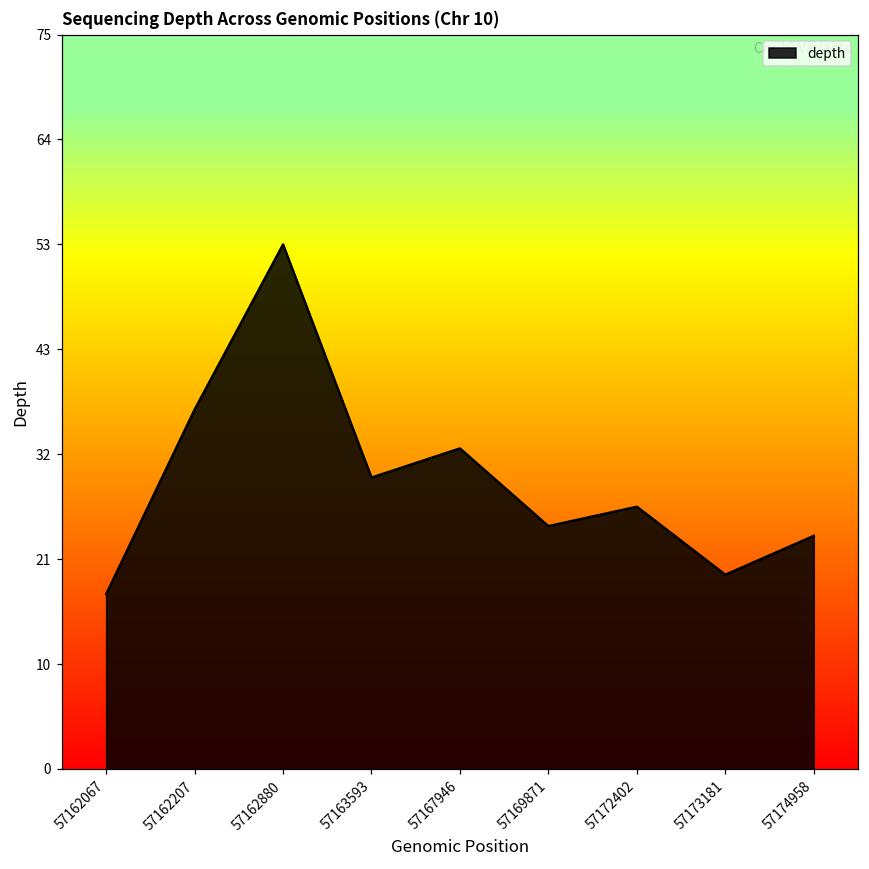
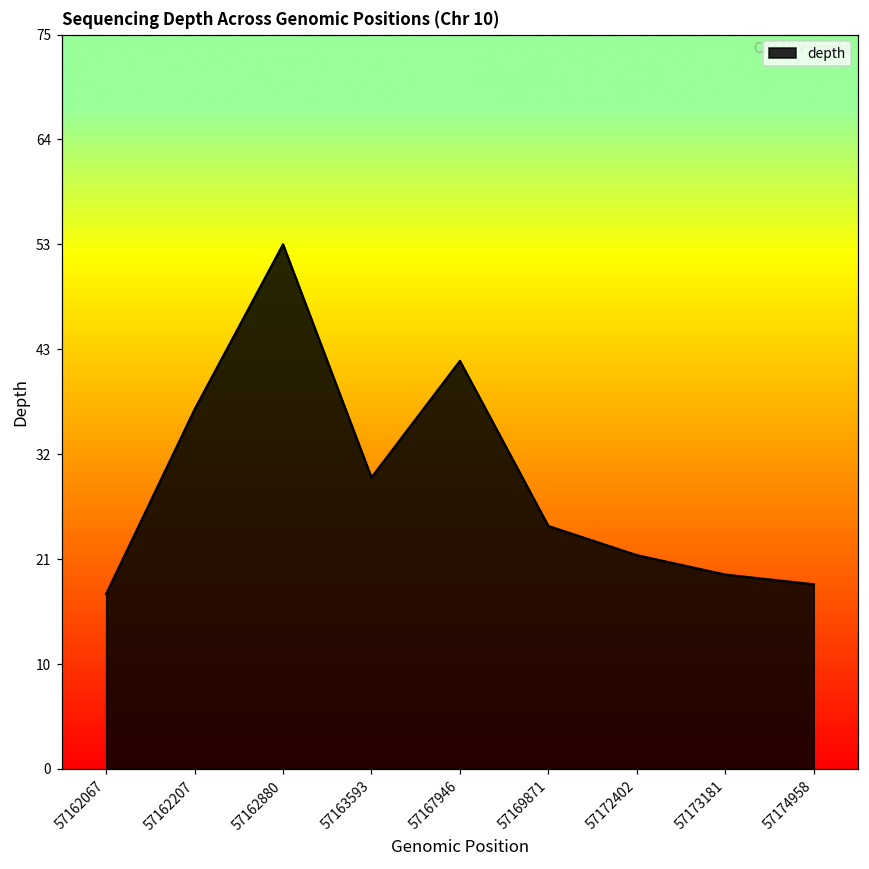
  {
    "57162067": 18,
    "57162207": 37,
    "57162880": 54,
    "57163593": 30,
-   "57167946": 33,
+   "57167946": 42,
    "57169871": 25,
-   "57172402": 27,
+   "57172402": 22,
    "57173181": 20,
-   "57174958": 24
+   "57174958": 19
  }
